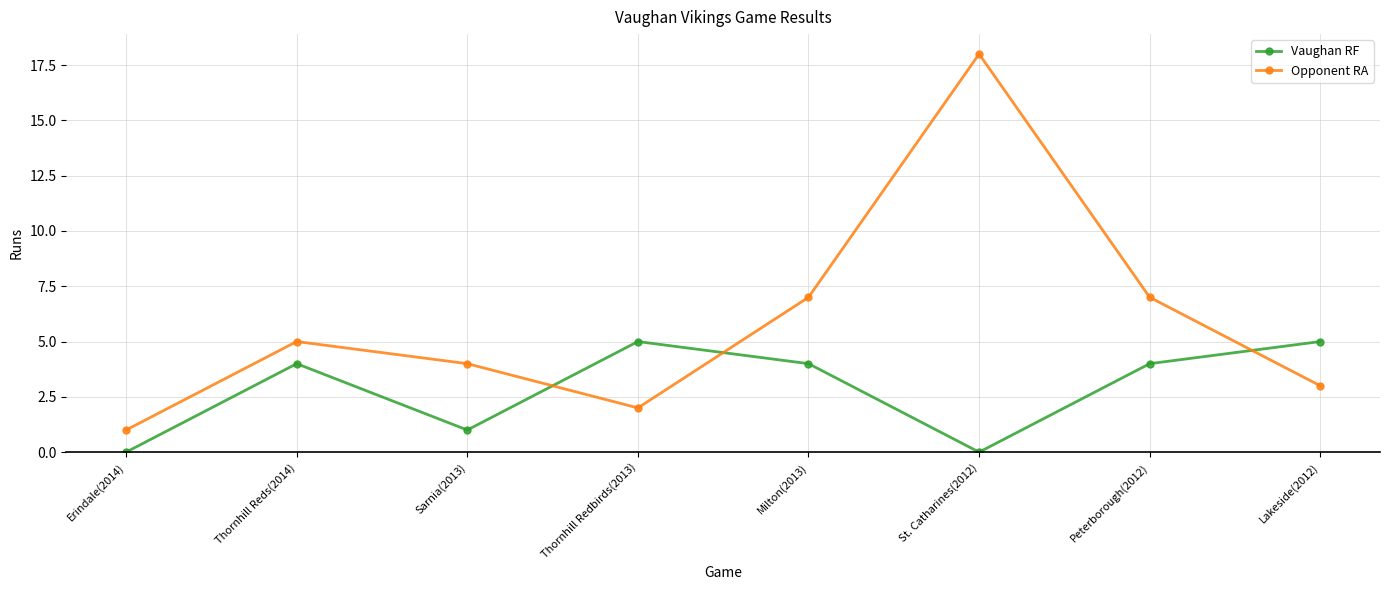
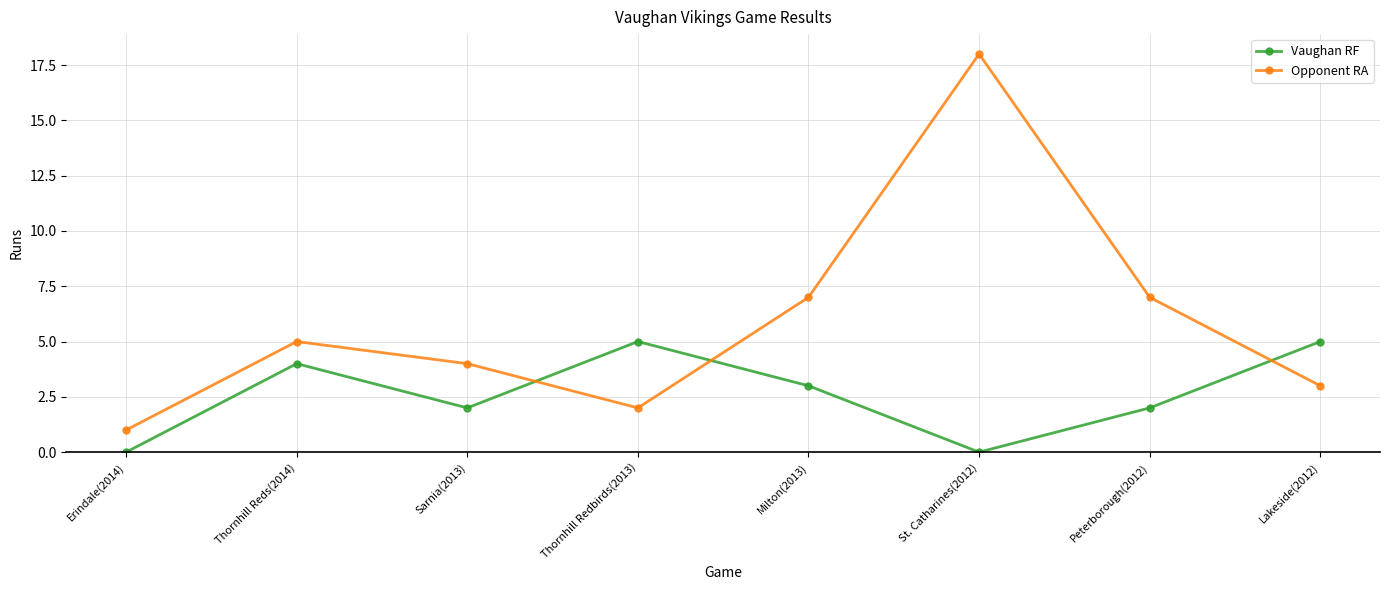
  {
    "Vaughan RF": {
      "Erindale(2014)": 0,
      "Thornhill Reds(2014)": 4,
-     "Sarnia(2013)": 1,
+     "Sarnia(2013)": 2,
      "Thornhill Redbirds(2013)": 5,
-     "Milton(2013)": 4,
+     "Milton(2013)": 3,
      "St. Catharines(2012)": 0,
-     "Peterborough(2012)": 4,
+     "Peterborough(2012)": 2,
      "Lakeside(2012)": 5
    },
    "Opponent RA": {
      "Erindale(2014)": 1,
      "Thornhill Reds(2014)": 5,
      "Sarnia(2013)": 4,
      "Thornhill Redbirds(2013)": 2,
      "Milton(2013)": 7,
      "St. Catharines(2012)": 18,
      "Peterborough(2012)": 7,
      "Lakeside(2012)": 3
    }
  }
